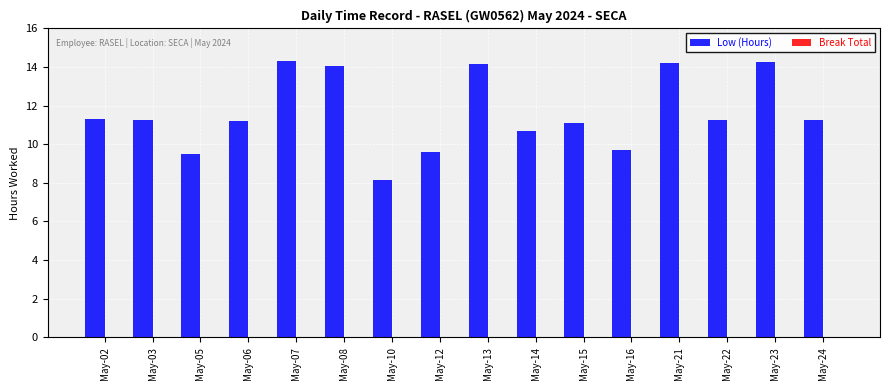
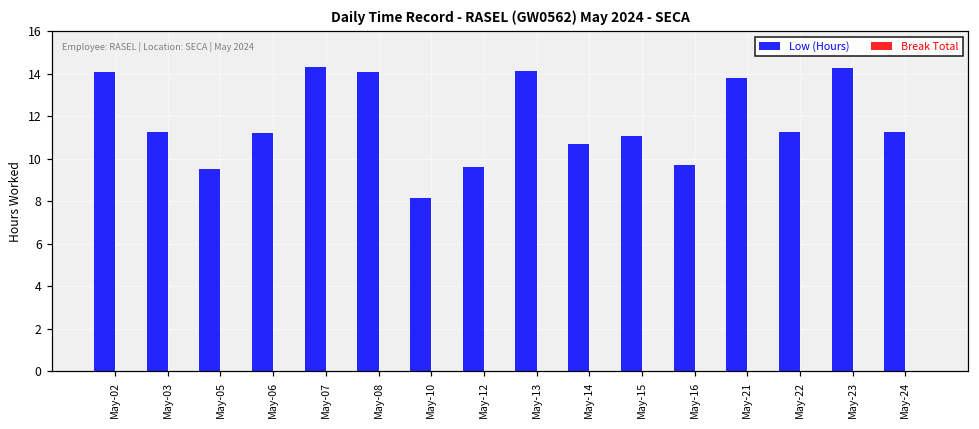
  {
    "Low (Hours)": {
-     "May-02": 11.3,
+     "May-02": 14.1,
      "May-03": 11.3,
      "May-05": 9.5,
      "May-06": 11.2,
      "May-07": 14.3,
      "May-08": 14.1,
      "May-10": 8.2,
      "May-12": 9.6,
      "May-13": 14.2,
      "May-14": 10.7,
      "May-15": 11.1,
      "May-16": 9.7,
-     "May-21": 14.2,
+     "May-21": 13.8,
      "May-22": 11.3,
      "May-23": 14.3,
      "May-24": 11.2
    },
    "Break Total": {
      "May-02": 0.0,
      "May-03": 0.0,
      "May-05": 0.0,
      "May-06": 0.0,
      "May-07": 0.0,
      "May-08": 0.0,
      "May-10": 0.0,
      "May-12": 0.0,
      "May-13": 0.0,
      "May-14": 0.0,
      "May-15": 0.0,
      "May-16": 0.0,
      "May-21": 0.0,
      "May-22": 0.0,
      "May-23": 0.0,
      "May-24": 0.0
    }
  }
